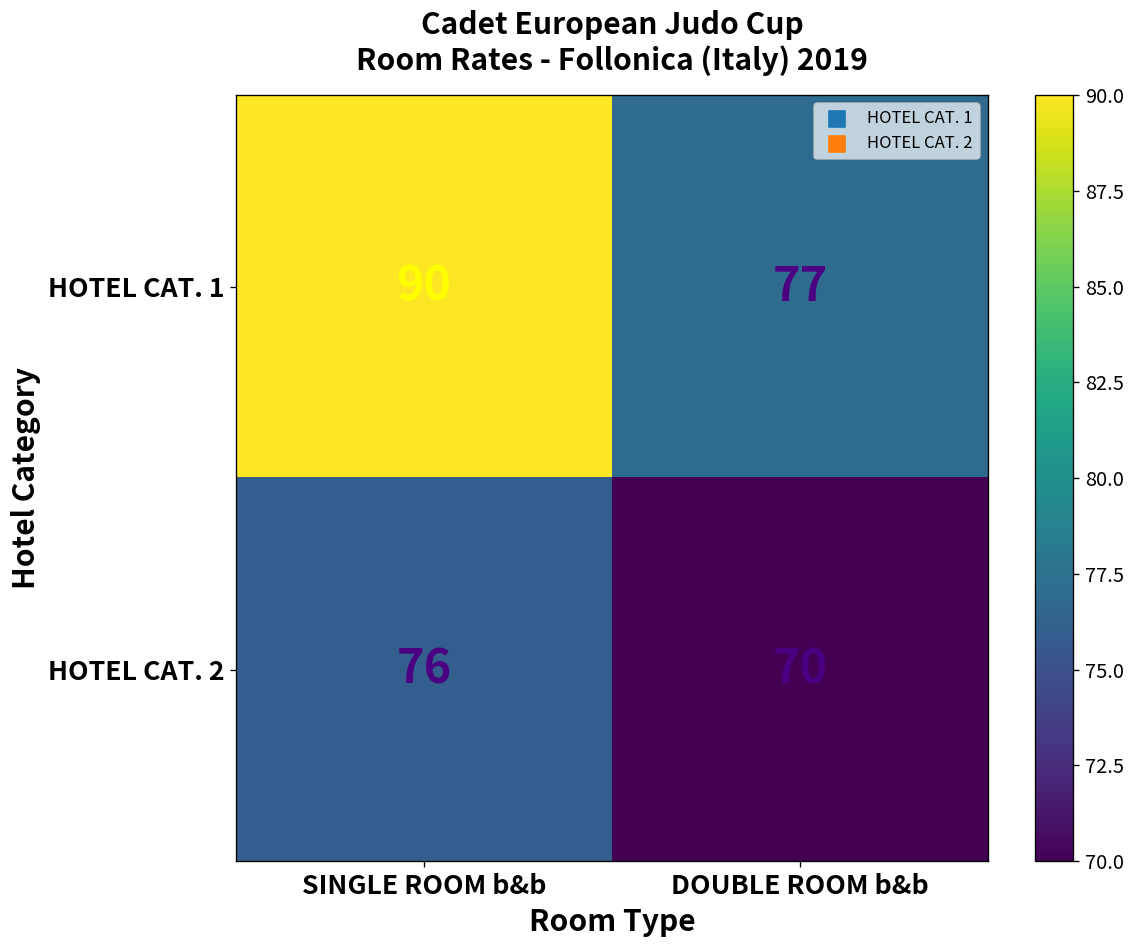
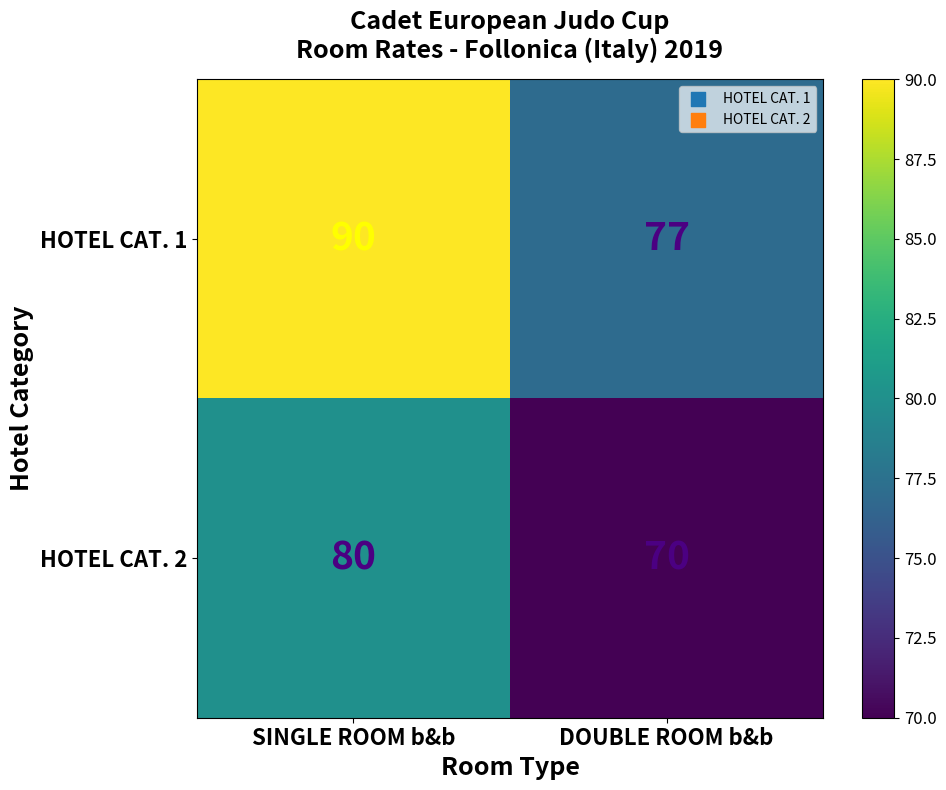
  {
    "HOTEL CAT. 1": {
      "DOUBLE ROOM b&b": 77
    },
    "HOTEL CAT. 2": {
-     "SINGLE ROOM b&b": 76
+     "SINGLE ROOM b&b": 80
    }
  }
